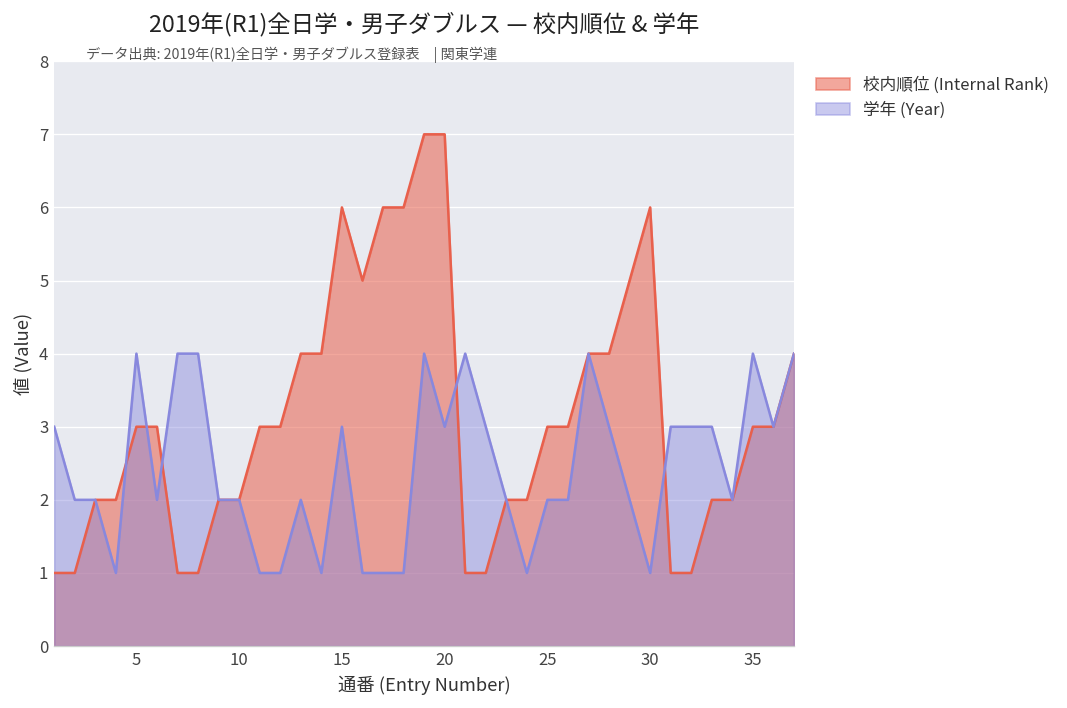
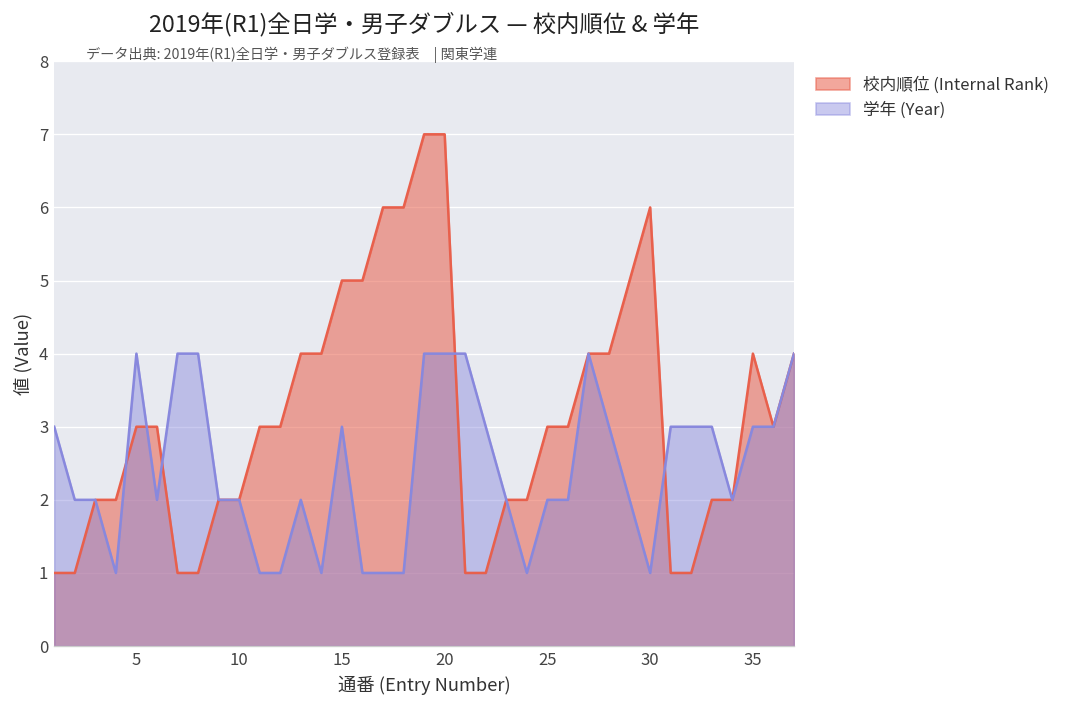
  {
    "校内順位 (Internal Rank)": {
      "5": 3,
-     "15": 6,
+     "15": 5,
      "20": 7,
      "25": 3,
      "30": 6,
-     "35": 3
+     "35": 4
    },
    "学年 (Year)": {
      "5": 4,
      "15": 3,
-     "20": 3,
+     "20": 4,
      "25": 2,
      "30": 1,
-     "35": 4
+     "35": 3
    }
  }
